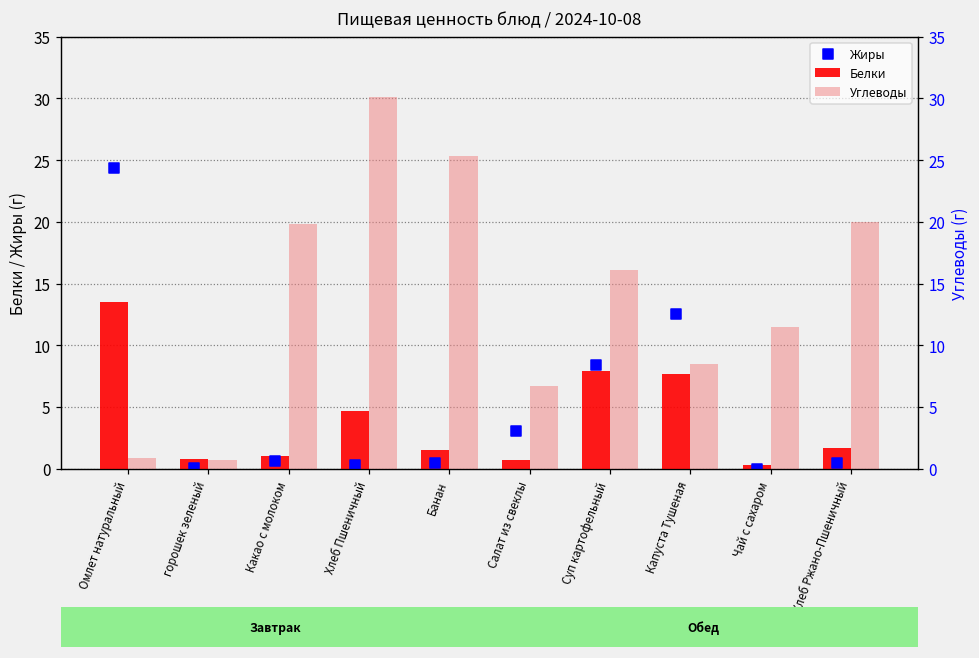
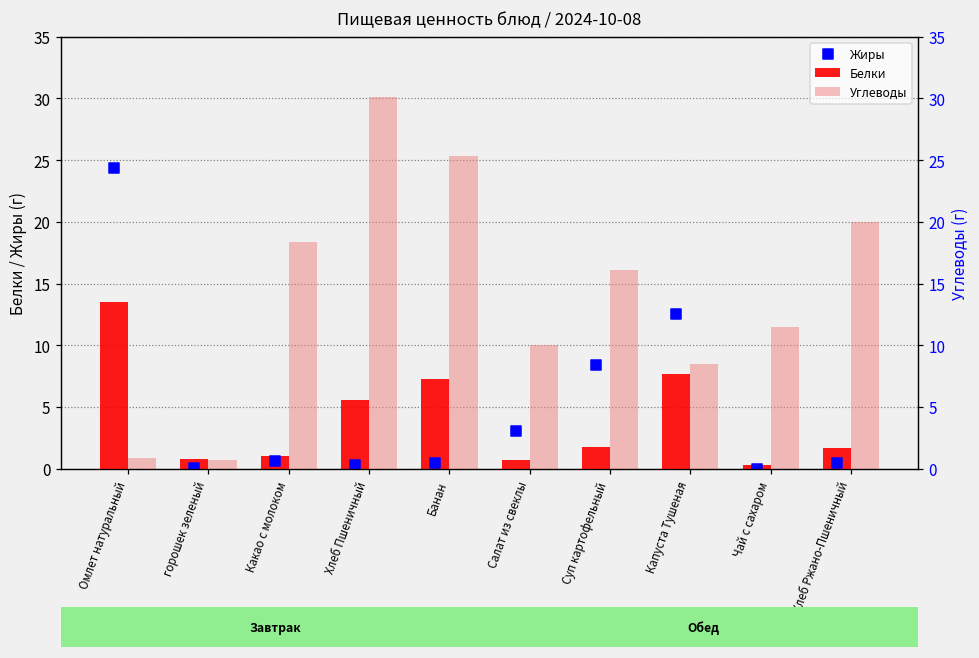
  {
    "Белки": {
      "Омлет натуральный": 13.5,
      "горошек зеленый": 0.8,
      "Какао с молоком": 1.0,
-     "Хлеб Пшеничный": 4.7,
-     "Банан": 1.5,
+     "Хлеб Пшеничный": 5.6,
+     "Банан": 7.3,
      "Салат из свеклы": 0.7,
-     "Суп картофельный": 7.9,
+     "Суп картофельный": 1.8,
      "Капуста Тушеная": 7.7,
      "Чай с сахаром": 0.3,
      "Хлеб Ржано-Пшеничный": 1.7
    },
    "Углеводы": {
      "Омлет натуральный": 0.9,
      "горошек зеленый": 0.7,
-     "Какао с молоком": 19.8,
+     "Какао с молоком": 18.4,
      "Хлеб Пшеничный": 30.2,
      "Банан": 25.3,
-     "Салат из свеклы": 6.7,
+     "Салат из свеклы": 10.0,
      "Суп картофельный": 16.1,
      "Капуста Тушеная": 8.5,
      "Чай с сахаром": 11.5,
      "Хлеб Ржано-Пшеничный": 20.0
    }
  }
